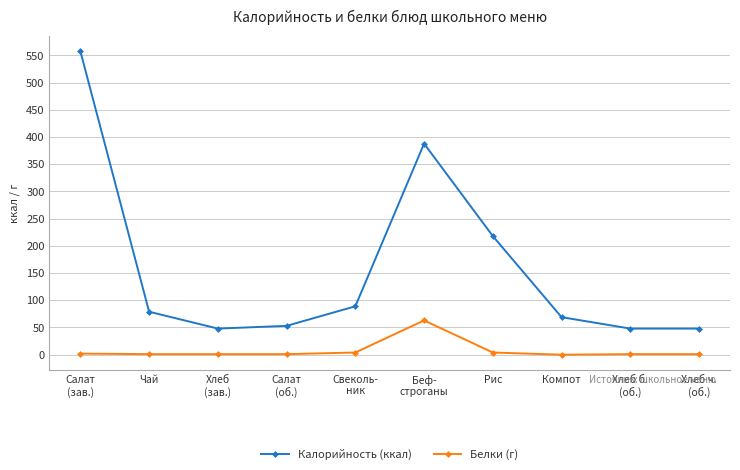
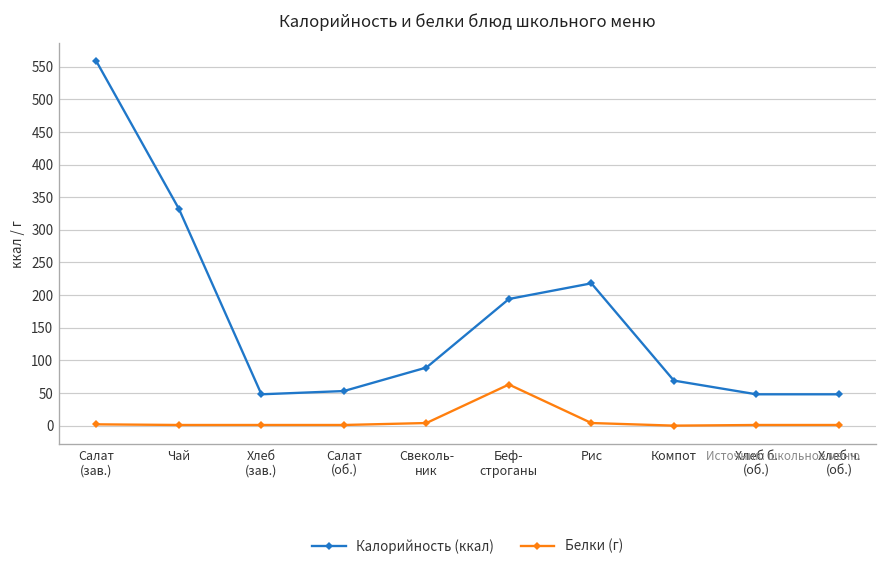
  {
    "Калорийность (ккал)": {
      "Салат (зав.)": 560,
-     "Чай": 80,
+     "Чай": 330,
      "Хлеб (зав.)": 50,
      "Салат (об.)": 50,
      "Свеколь- ник": 90,
-     "Беф- строганы": 390,
+     "Беф- строганы": 190,
      "Рис": 220,
      "Компот": 70,
      "Хлеб б. (об.)": 50,
      "Хлеб ч. (об.)": 50
    },
    "Белки (г)": {
      "Салат (зав.)": 0,
      "Чай": 0,
      "Хлеб (зав.)": 0,
      "Салат (об.)": 0,
      "Свеколь- ник": 0,
      "Беф- строганы": 60,
      "Рис": 0,
      "Компот": 0,
      "Хлеб б. (об.)": 0,
      "Хлеб ч. (об.)": 0
    }
  }
